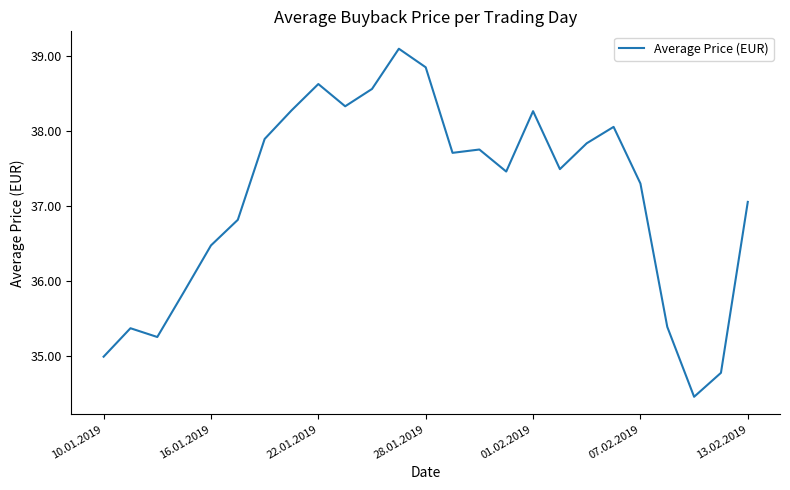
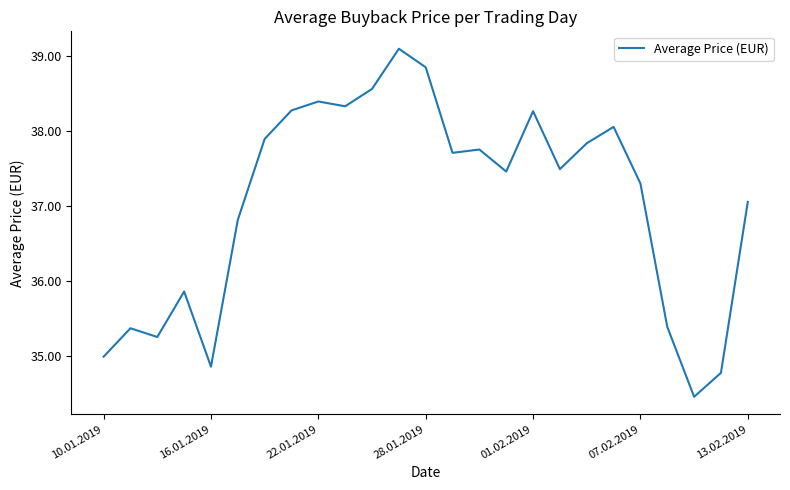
  {
    "10.01.2019": 35.0,
-   "16.01.2019": 36.5,
-   "22.01.2019": 38.6,
+   "16.01.2019": 34.9,
+   "22.01.2019": 38.4,
    "28.01.2019": 38.9,
    "01.02.2019": 38.3,
    "07.02.2019": 37.3,
    "13.02.2019": 37.1
  }
